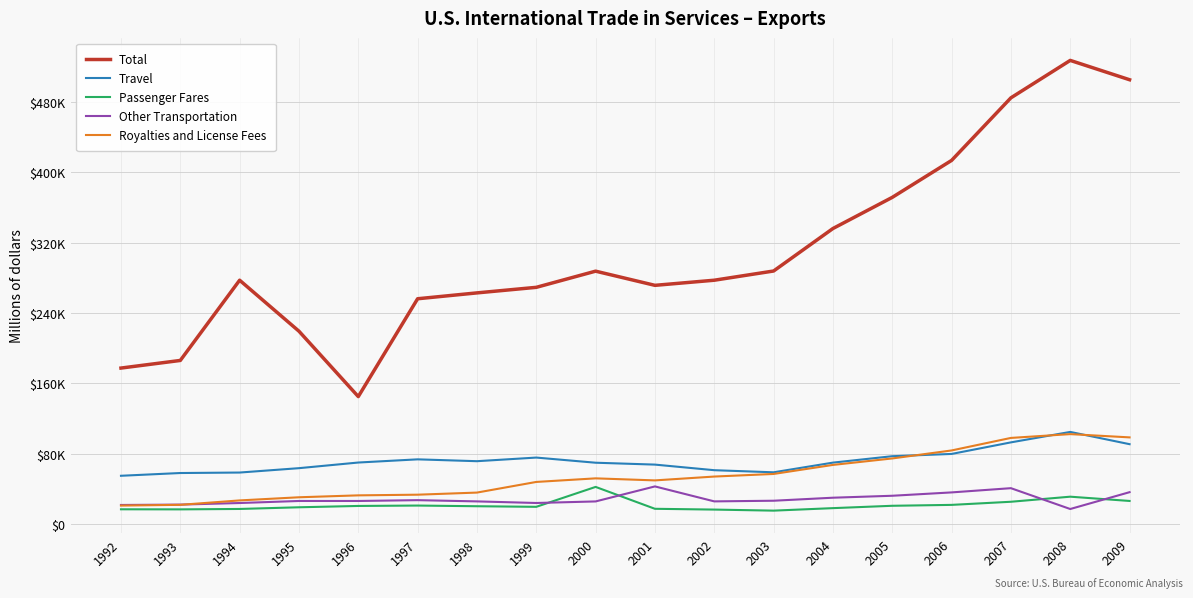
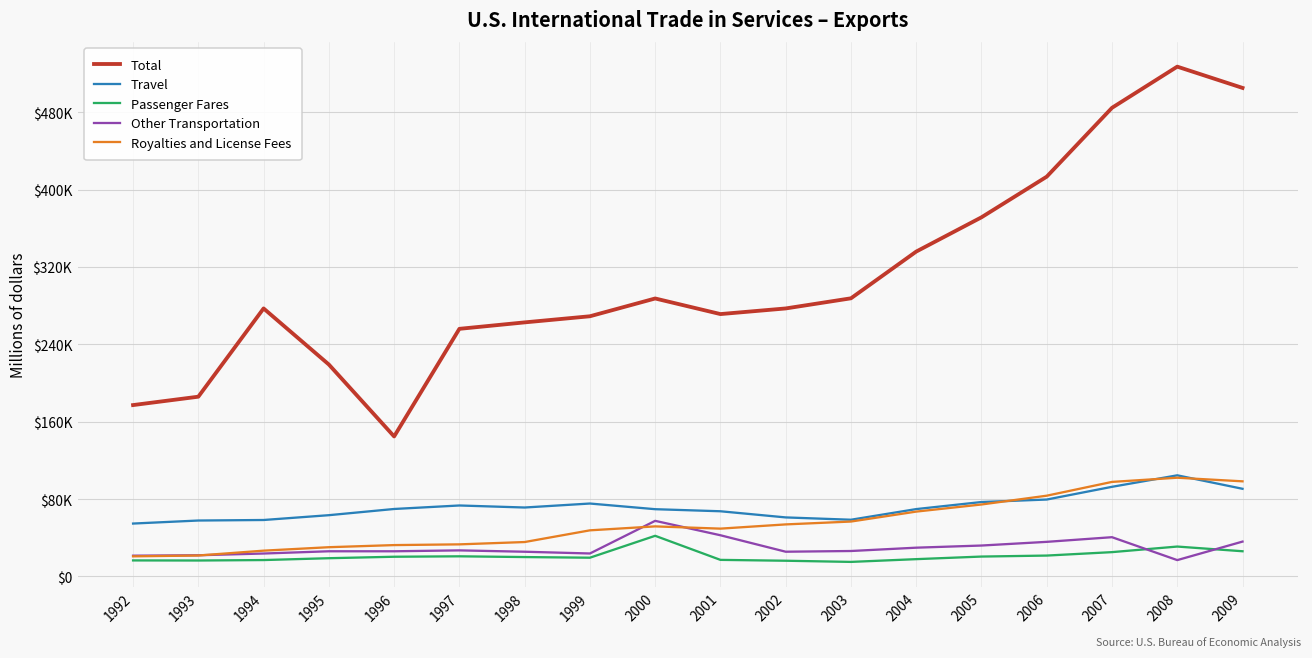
  {
    "Total": {
      "1992": "$180000",
      "1993": "$190000",
      "1994": "$280000",
      "1995": "$220000",
      "1996": "$140000",
      "1997": "$260000",
      "1998": "$260000",
      "1999": "$270000",
      "2000": "$290000",
      "2001": "$270000",
      "2002": "$280000",
      "2003": "$290000",
      "2004": "$340000",
      "2005": "$370000",
      "2006": "$410000",
      "2007": "$480000",
      "2008": "$530000",
      "2009": "$510000"
    },
    "Travel": {
      "1992": "$50000",
      "1993": "$60000",
      "1994": "$60000",
      "1995": "$60000",
      "1996": "$70000",
      "1997": "$70000",
      "1998": "$70000",
      "1999": "$80000",
      "2000": "$70000",
      "2001": "$70000",
      "2002": "$60000",
      "2006": "$80000",
      "2007": "$90000",
      "2009": "$90000"
    },
    "Passenger Fares": {
      "1992": "$20000",
      "1993": "$20000",
      "1994": "$20000",
      "1995": "$20000",
      "1996": "$20000",
      "1997": "$20000",
      "1998": "$20000",
      "1999": "$20000",
      "2000": "$40000",
      "2001": "$20000",
      "2002": "$20000",
      "2003": "$20000",
      "2004": "$20000",
      "2005": "$20000",
      "2006": "$20000",
      "2007": "$30000",
      "2008": "$30000",
      "2009": "$30000"
    },
    "Other Transportation": {
      "1994": "$20000",
      "1995": "$30000",
      "1996": "$30000",
      "1997": "$30000",
      "1998": "$30000",
      "1999": "$20000",
-     "2000": "$30000",
+     "2000": "$60000",
      "2001": "$40000",
      "2002": "$30000",
      "2003": "$30000",
      "2004": "$30000",
      "2005": "$30000",
      "2006": "$40000",
      "2007": "$40000",
      "2008": "$20000",
      "2009": "$40000"
    },
    "Royalties and License Fees": {
      "1994": "$30000",
      "1995": "$30000",
      "1996": "$30000",
      "1997": "$30000",
      "1998": "$40000",
      "1999": "$50000",
      "2000": "$50000",
      "2001": "$50000",
      "2002": "$50000",
      "2006": "$80000",
      "2007": "$100000",
      "2009": "$100000"
    }
  }
